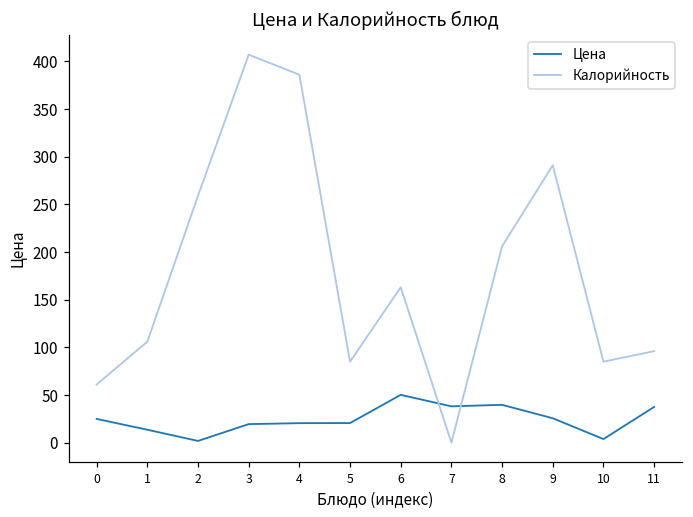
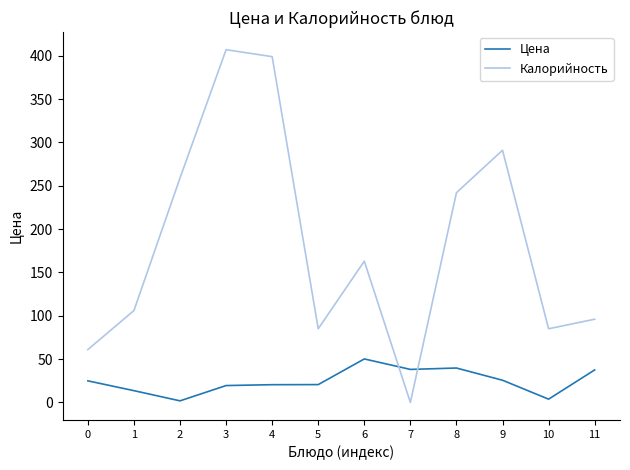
  {
    "Цена": {
      "0": 20,
      "1": 10,
      "2": 0,
      "3": 20,
      "4": 20,
      "5": 20,
      "6": 50,
      "7": 40,
      "8": 40,
      "9": 30,
      "10": 0,
      "11": 40
    },
    "Калорийность": {
      "0": 60,
      "1": 110,
      "2": 260,
      "3": 410,
-     "4": 390,
+     "4": 400,
      "5": 90,
      "6": 160,
      "7": 0,
-     "8": 210,
+     "8": 240,
      "9": 290,
      "10": 90,
      "11": 100
    }
  }
